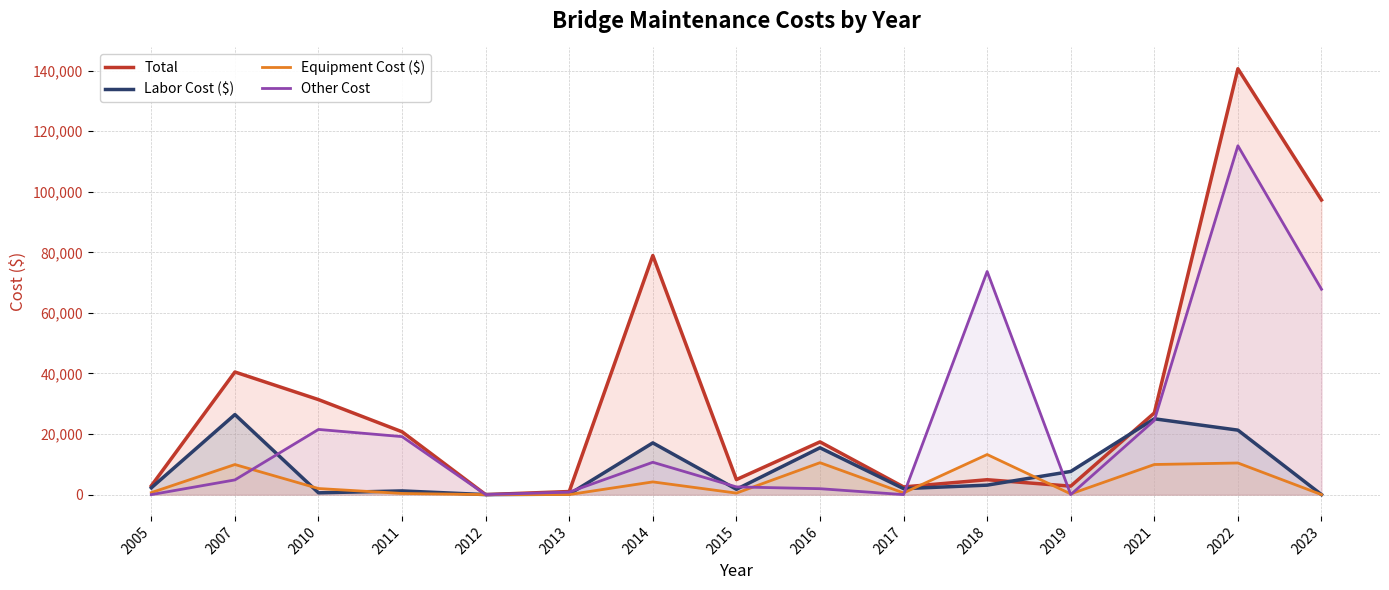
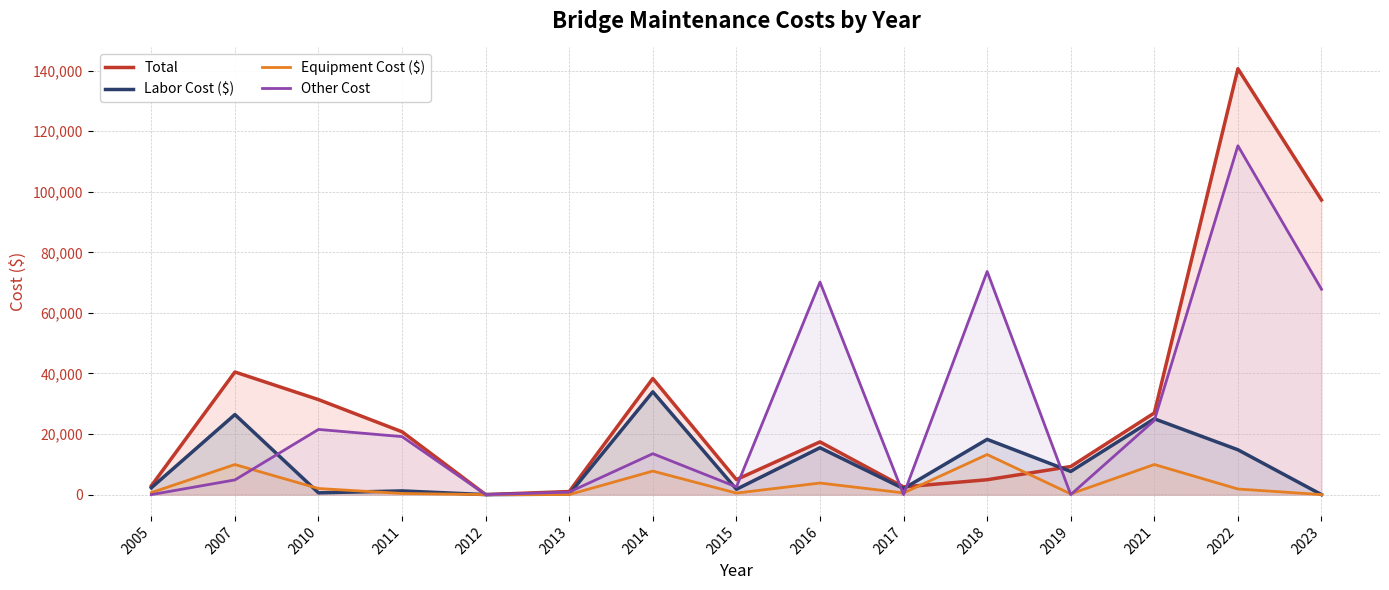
  {
    "Total": {
      "2007": "40,000",
      "2010": "31,000",
      "2011": "21,000",
-     "2014": "79,000",
+     "2014": "38,000",
      "2015": "5,000",
      "2016": "17,000",
      "2018": "5,000",
-     "2019": "3,000",
+     "2019": "9,000",
      "2021": "27,000",
      "2022": "141,000",
      "2023": "97,000"
    },
    "Labor Cost ($)": {
      "2007": "26,000",
      "2010": "1,000",
      "2011": "1,000",
-     "2014": "17,000",
+     "2014": "34,000",
      "2016": "15,000",
-     "2018": "3,000",
+     "2018": "18,000",
      "2019": "8,000",
-     "2022": "21,000"
+     "2022": "15,000"
    },
    "Equipment Cost ($)": {
      "2007": "10,000",
      "2010": "2,000",
      "2011": "0",
-     "2014": "4,000",
+     "2014": "8,000",
      "2015": "1,000",
-     "2016": "11,000",
+     "2016": "4,000",
      "2018": "13,000",
      "2021": "10,000",
-     "2022": "10,000"
+     "2022": "2,000"
    },
    "Other Cost": {
      "2007": "5,000",
      "2010": "22,000",
      "2011": "19,000",
-     "2014": "11,000",
-     "2016": "2,000",
+     "2014": "14,000",
+     "2016": "70,000",
      "2018": "74,000",
      "2022": "115,000",
      "2023": "68,000"
    }
  }
